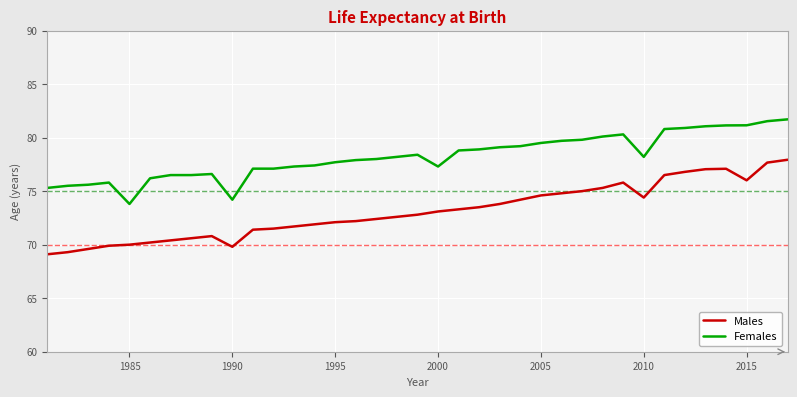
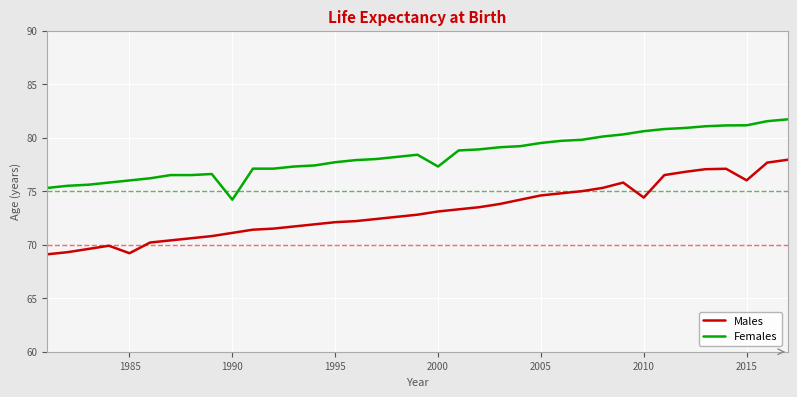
  {
    "Males": {
-     "1985": 70.0,
-     "1990": 69.8,
+     "1985": 69.2,
+     "1990": 71.1,
      "1995": 72.1,
      "2000": 73.1,
      "2005": 74.6,
      "2010": 74.4,
      "2015": 76.0
    },
    "Females": {
-     "1985": 73.8,
+     "1985": 76.0,
      "1990": 74.2,
      "1995": 77.7,
      "2000": 77.3,
      "2005": 79.5,
-     "2010": 78.2,
+     "2010": 80.6,
      "2015": 81.2
    }
  }
